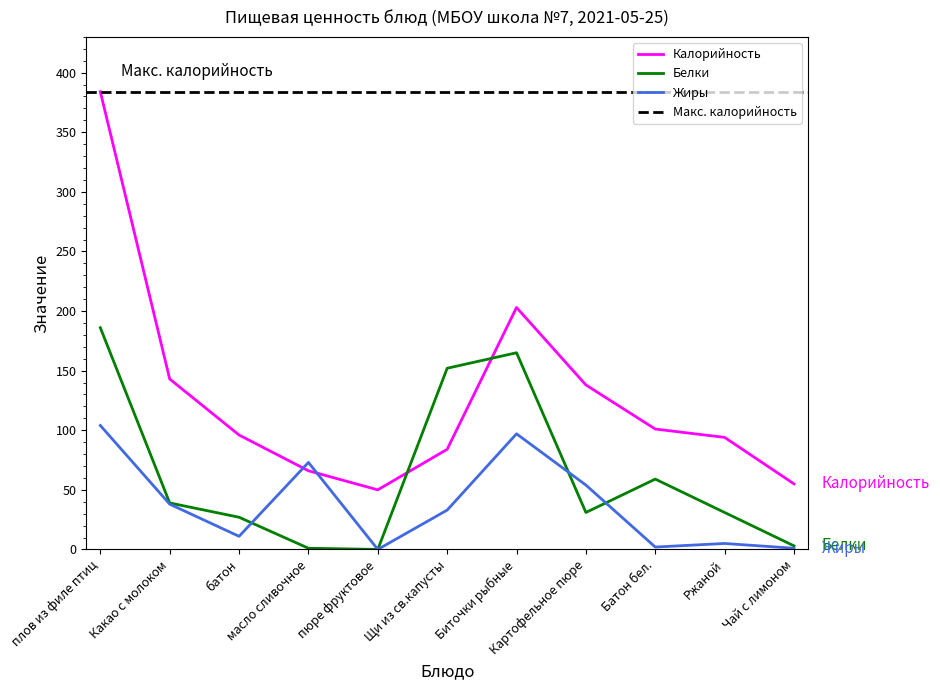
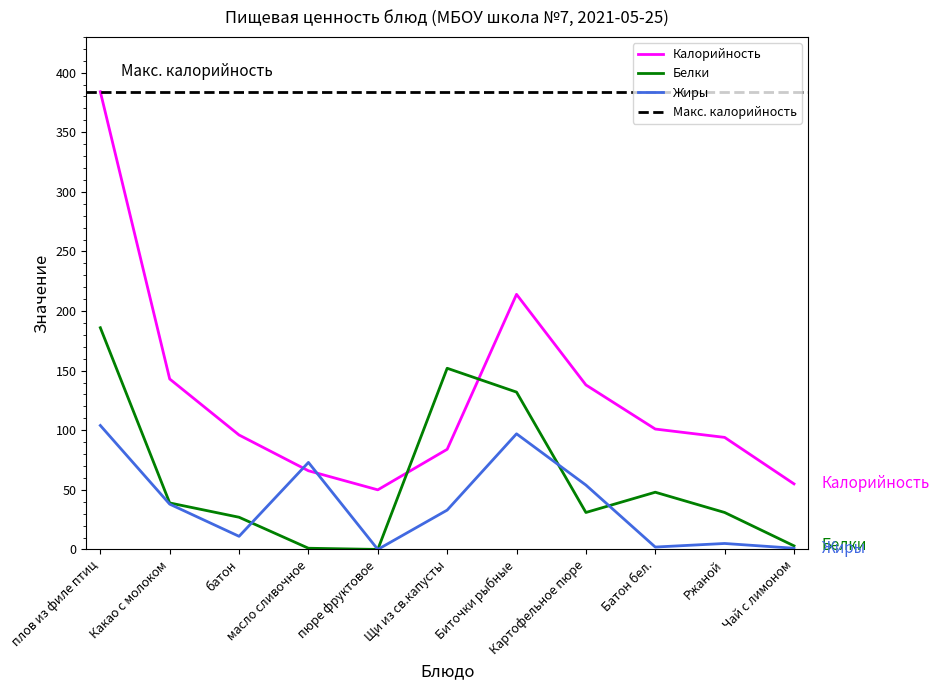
  {
    "Калорийность": {
      "плов из филе птиц": 384,
      "Какао с молоком": 143,
      "батон": 96,
      "масло сливочное": 66,
      "пюре фруктовое": 50,
      "Щи из св.капусты": 84,
-     "Биточки рыбные": 203,
+     "Биточки рыбные": 214,
      "Картофельное пюре": 138,
      "Батон бел.": 101,
      "Ржаной": 94,
      "Чай с лимоном": 55
    },
    "Белки": {
      "плов из филе птиц": 186,
      "батон": 27,
      "масло сливочное": 1,
      "Щи из св.капусты": 152,
-     "Биточки рыбные": 165,
+     "Биточки рыбные": 132,
      "Картофельное пюре": 31,
-     "Батон бел.": 59,
+     "Батон бел.": 48,
      "Ржаной": 31
    },
    "Жиры": {
      "плов из филе птиц": 104,
      "батон": 11,
      "масло сливочное": 73,
      "Щи из св.капусты": 33,
      "Биточки рыбные": 97,
      "Картофельное пюре": 54,
      "Батон бел.": 2,
      "Ржаной": 5
    }
  }
